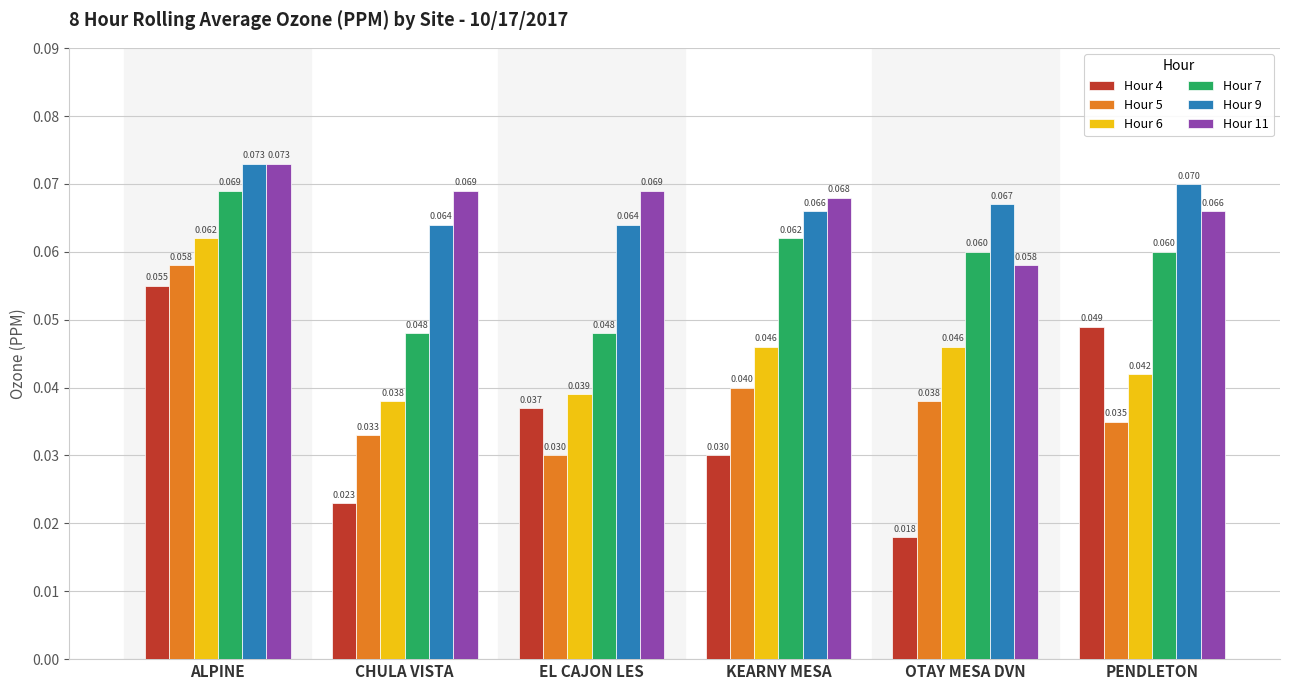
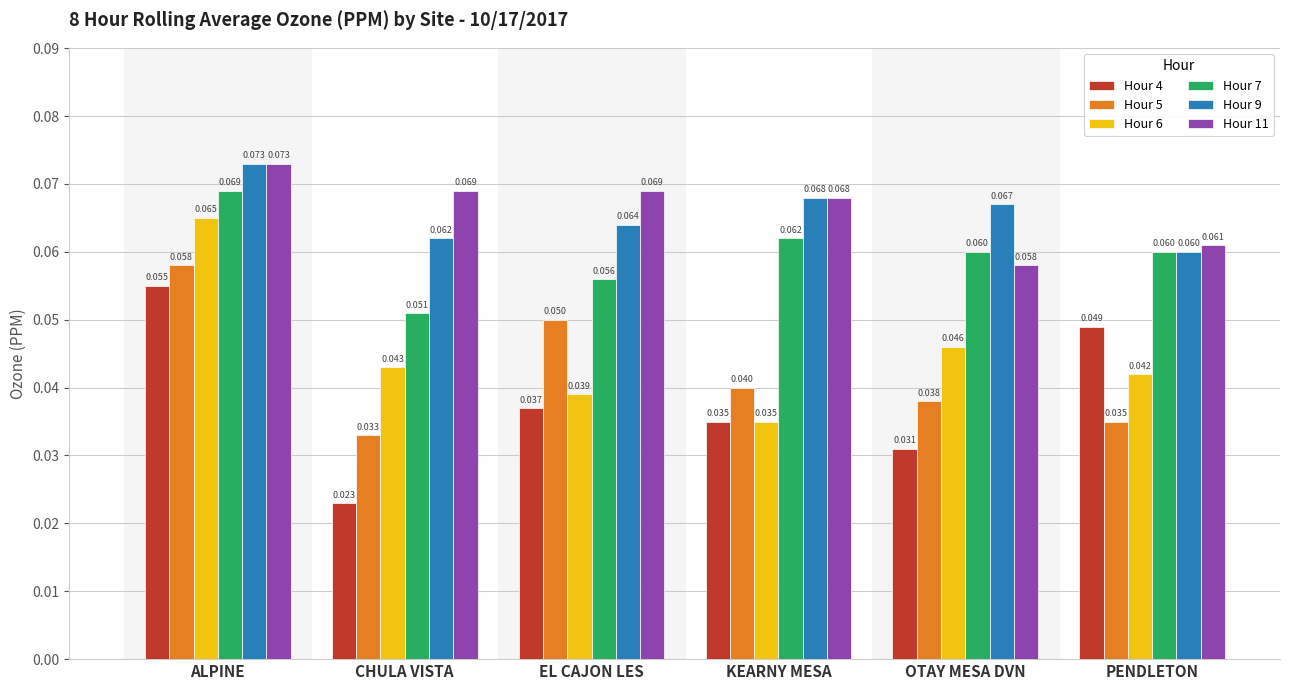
  {
    "Hour 4": {
      "ALPINE": 0.055,
      "CHULA VISTA": 0.023,
      "EL CAJON LES": 0.037,
-     "KEARNY MESA": 0.030,
-     "OTAY MESA DVN": 0.018,
+     "KEARNY MESA": 0.035,
+     "OTAY MESA DVN": 0.031,
      "PENDLETON": 0.049
    },
    "Hour 5": {
      "ALPINE": 0.058,
      "CHULA VISTA": 0.033,
-     "EL CAJON LES": 0.030,
+     "EL CAJON LES": 0.050,
      "KEARNY MESA": 0.040,
      "OTAY MESA DVN": 0.038,
      "PENDLETON": 0.035
    },
    "Hour 6": {
-     "ALPINE": 0.062,
-     "CHULA VISTA": 0.038,
+     "ALPINE": 0.065,
+     "CHULA VISTA": 0.043,
      "EL CAJON LES": 0.039,
-     "KEARNY MESA": 0.046,
+     "KEARNY MESA": 0.035,
      "OTAY MESA DVN": 0.046,
      "PENDLETON": 0.042
    },
    "Hour 7": {
      "ALPINE": 0.069,
-     "CHULA VISTA": 0.048,
-     "EL CAJON LES": 0.048,
+     "CHULA VISTA": 0.051,
+     "EL CAJON LES": 0.056,
      "KEARNY MESA": 0.062,
      "OTAY MESA DVN": 0.060,
      "PENDLETON": 0.060
    },
    "Hour 9": {
      "ALPINE": 0.073,
-     "CHULA VISTA": 0.064,
+     "CHULA VISTA": 0.062,
      "EL CAJON LES": 0.064,
-     "KEARNY MESA": 0.066,
+     "KEARNY MESA": 0.068,
      "OTAY MESA DVN": 0.067,
-     "PENDLETON": 0.070
+     "PENDLETON": 0.060
    },
    "Hour 11": {
      "ALPINE": 0.073,
      "CHULA VISTA": 0.069,
      "EL CAJON LES": 0.069,
      "KEARNY MESA": 0.068,
      "OTAY MESA DVN": 0.058,
-     "PENDLETON": 0.066
+     "PENDLETON": 0.061
    }
  }
